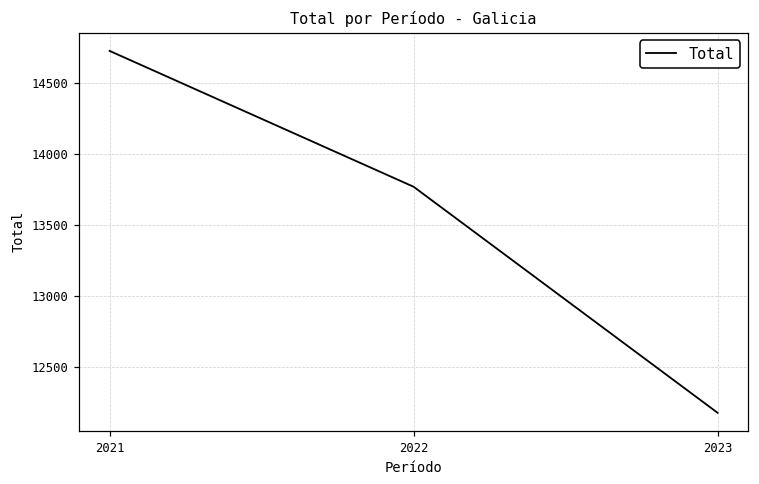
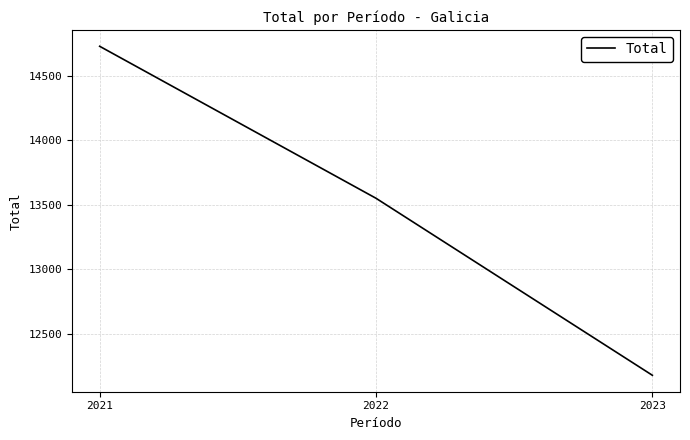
  {
    "2021": 14730,
-   "2022": 13770,
+   "2022": 13550,
    "2023": 12180
  }
